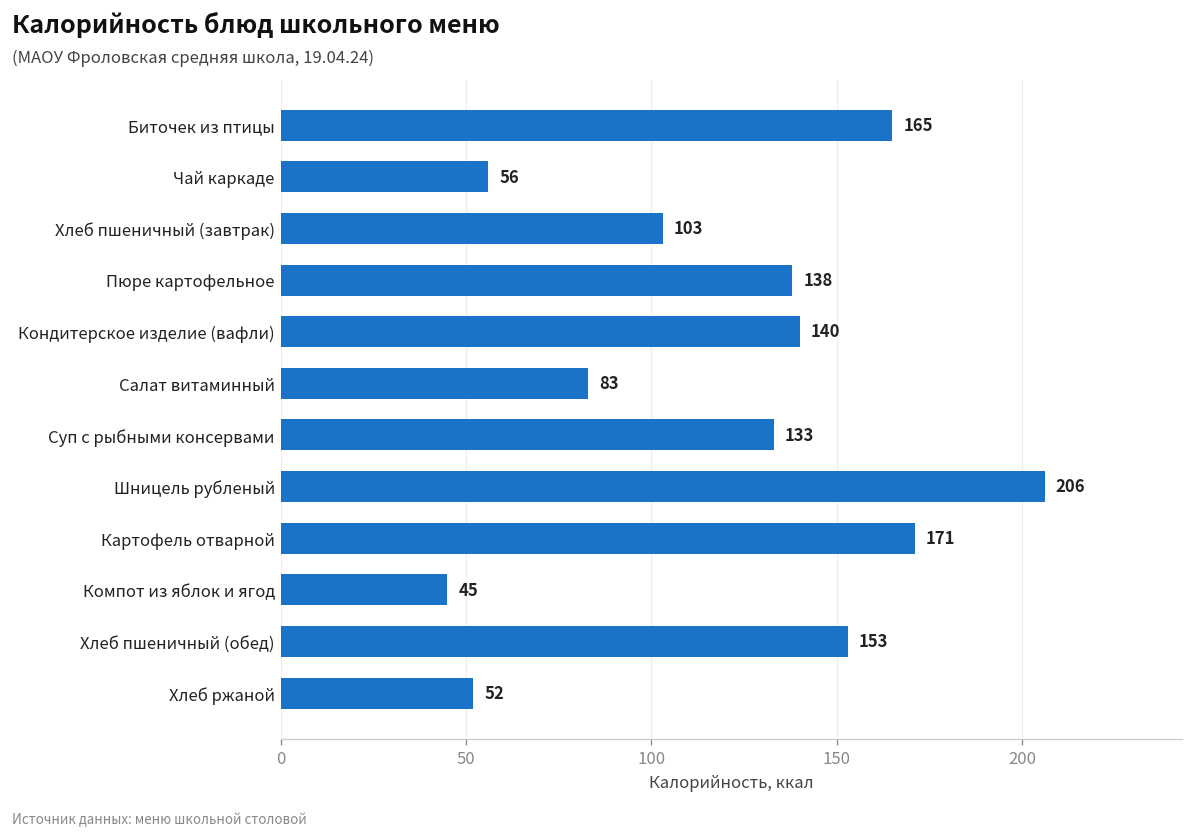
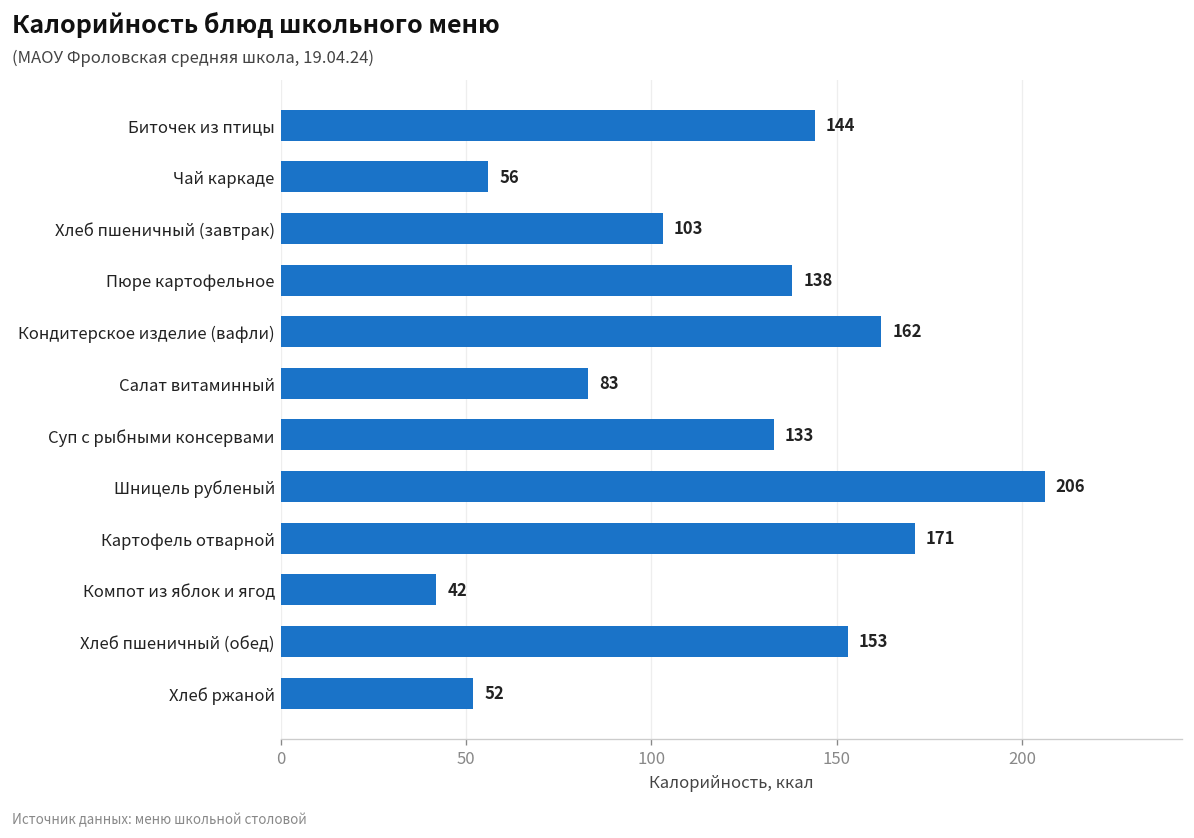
  {
-   "Биточек из птицы": 165,
+   "Биточек из птицы": 144,
    "Чай каркаде": 56,
    "Хлеб пшеничный (завтрак)": 103,
    "Пюре картофельное": 138,
-   "Кондитерское изделие (вафли)": 140,
+   "Кондитерское изделие (вафли)": 162,
    "Салат витаминный": 83,
    "Суп с рыбными консервами": 133,
    "Шницель рубленый": 206,
    "Картофель отварной": 171,
-   "Компот из яблок и ягод": 45,
+   "Компот из яблок и ягод": 42,
    "Хлеб пшеничный (обед)": 153,
    "Хлеб ржаной": 52
  }
